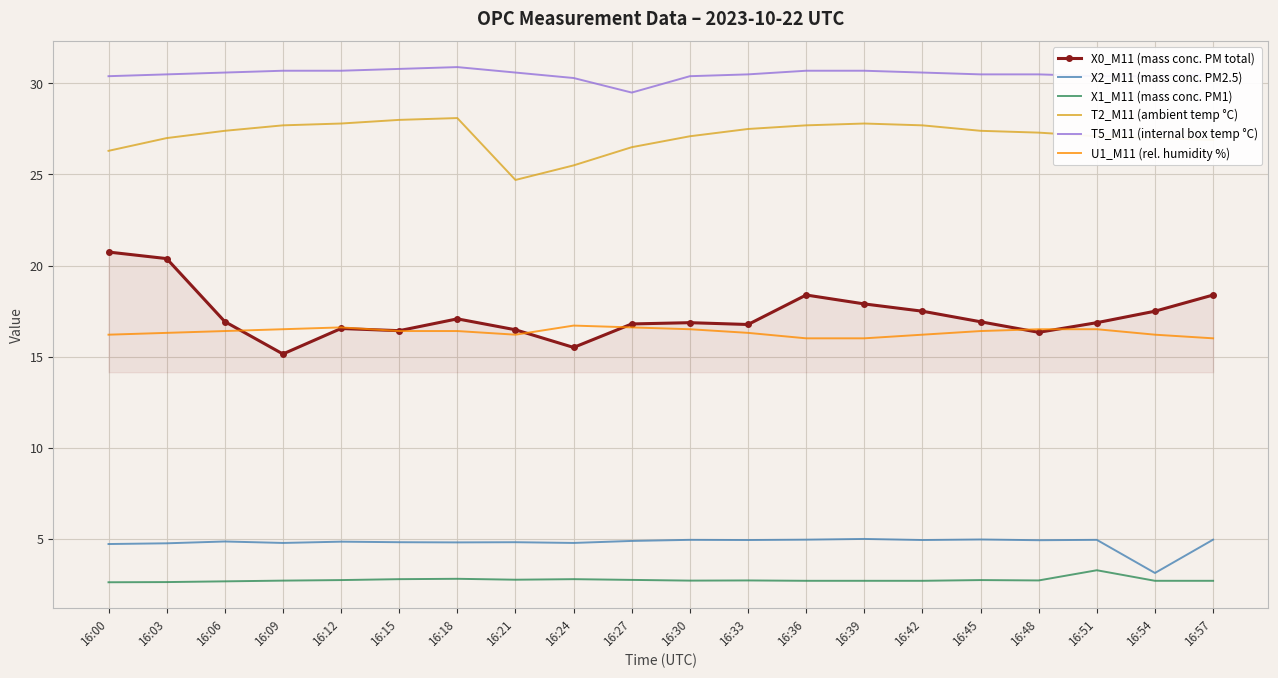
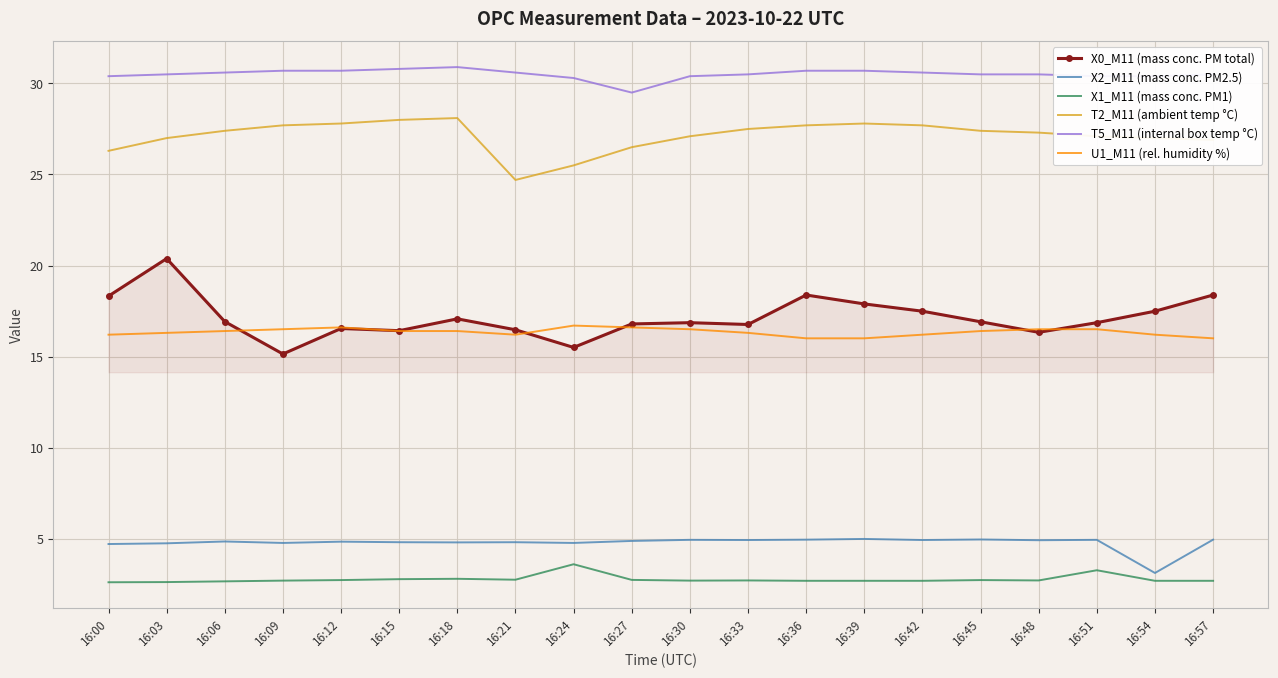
  {
    "X0_M11 (mass conc. PM total)": {
-     "16:00": 20.7,
+     "16:00": 18.3,
      "16:03": 20.4,
      "16:06": 16.9,
      "16:09": 15.1,
      "16:18": 17.1,
      "16:21": 16.5,
      "16:24": 15.5,
      "16:27": 16.8,
      "16:30": 16.9,
      "16:33": 16.8,
      "16:36": 18.4,
      "16:39": 17.9,
      "16:42": 17.5,
      "16:45": 16.9,
      "16:48": 16.3,
      "16:51": 16.9,
      "16:54": 17.5,
      "16:57": 18.4
    },
    "X2_M11 (mass conc. PM2.5)": {
      "16:00": 4.7,
      "16:03": 4.7,
      "16:06": 4.8,
      "16:09": 4.8,
      "16:12": 4.8,
      "16:15": 4.8,
      "16:18": 4.8,
      "16:21": 4.8,
      "16:24": 4.8,
      "16:27": 4.9,
      "16:30": 4.9,
      "16:33": 4.9,
      "16:36": 4.9,
      "16:39": 5.0,
      "16:42": 4.9,
      "16:45": 5.0,
      "16:48": 4.9,
      "16:51": 4.9,
      "16:54": 3.1,
      "16:57": 4.9
    },
    "X1_M11 (mass conc. PM1)": {
      "16:00": 2.6,
      "16:03": 2.6,
      "16:06": 2.7,
      "16:09": 2.7,
      "16:12": 2.7,
      "16:15": 2.8,
      "16:18": 2.8,
      "16:21": 2.7,
-     "16:24": 2.8,
+     "16:24": 3.6,
      "16:27": 2.7,
      "16:30": 2.7,
      "16:33": 2.7,
      "16:36": 2.7,
      "16:39": 2.7,
      "16:42": 2.7,
      "16:45": 2.7,
      "16:48": 2.7,
      "16:51": 3.3,
      "16:54": 2.7,
      "16:57": 2.7
    },
    "T5_M11 (internal box temp °C)": {
      "16:00": 30.4,
      "16:03": 30.5,
      "16:06": 30.6,
      "16:09": 30.7,
      "16:12": 30.7,
      "16:15": 30.8,
      "16:18": 30.9,
      "16:21": 30.6,
      "16:24": 30.3,
      "16:27": 29.5,
      "16:30": 30.4,
      "16:33": 30.5,
      "16:36": 30.7,
      "16:39": 30.7,
      "16:42": 30.6,
      "16:45": 30.5,
      "16:48": 30.5
    }
  }
